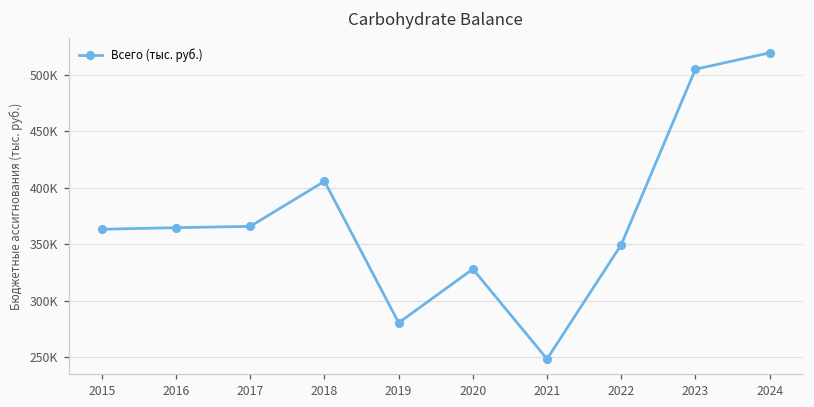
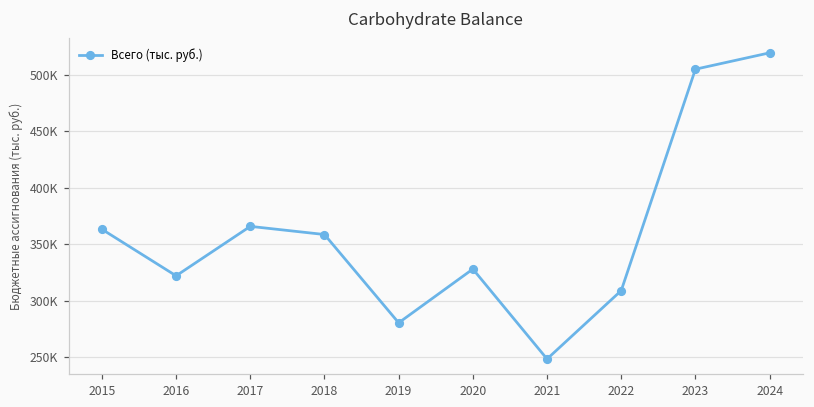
  {
    "2015": 363000,
-   "2016": 365000,
+   "2016": 322000,
    "2017": 366000,
-   "2018": 406000,
+   "2018": 359000,
    "2019": 281000,
    "2020": 328000,
    "2021": 249000,
-   "2022": 350000,
+   "2022": 309000,
    "2023": 505000,
    "2024": 519000
  }
